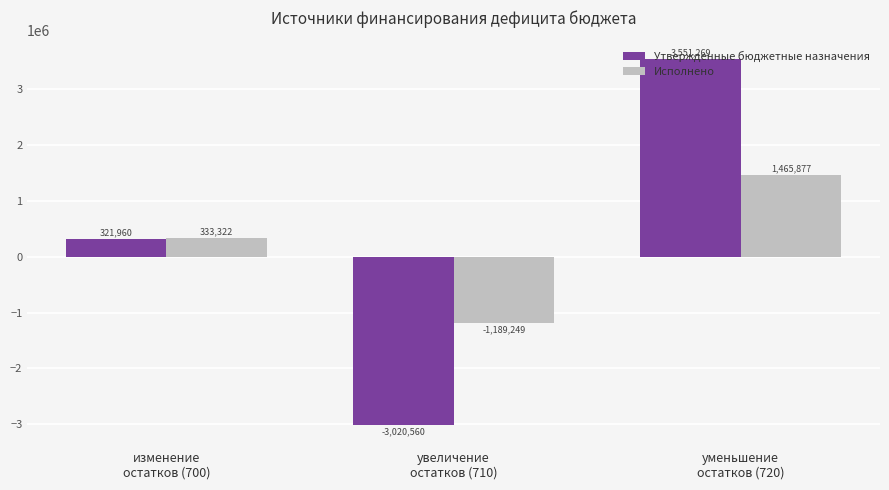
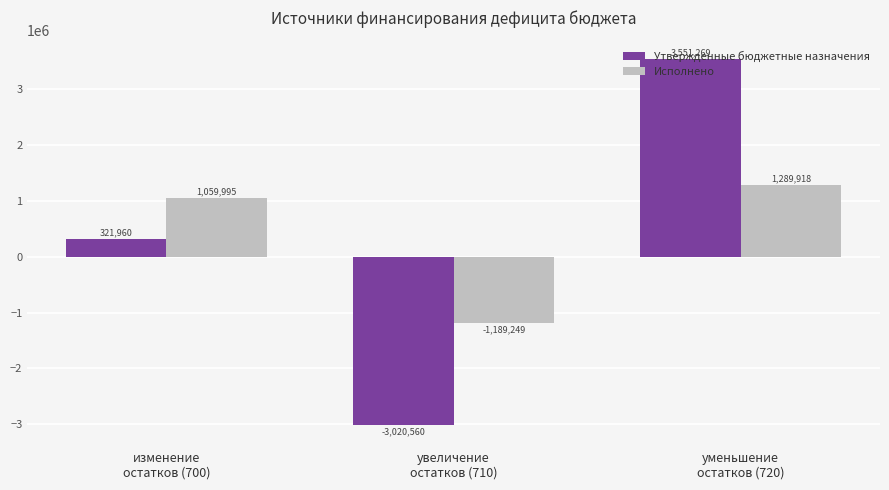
  {
    "Утвержденные бюджетные назначения": {
      "изменение остатков (700)": "321,960",
      "увеличение остатков (710)": "-3,020,560",
      "уменьшение остатков (720)": "3,551,269"
    },
    "Исполнено": {
-     "изменение остатков (700)": "333,322",
+     "изменение остатков (700)": "1,059,995",
      "увеличение остатков (710)": "-1,189,249",
-     "уменьшение остатков (720)": "1,465,877"
+     "уменьшение остатков (720)": "1,289,918"
    }
  }
